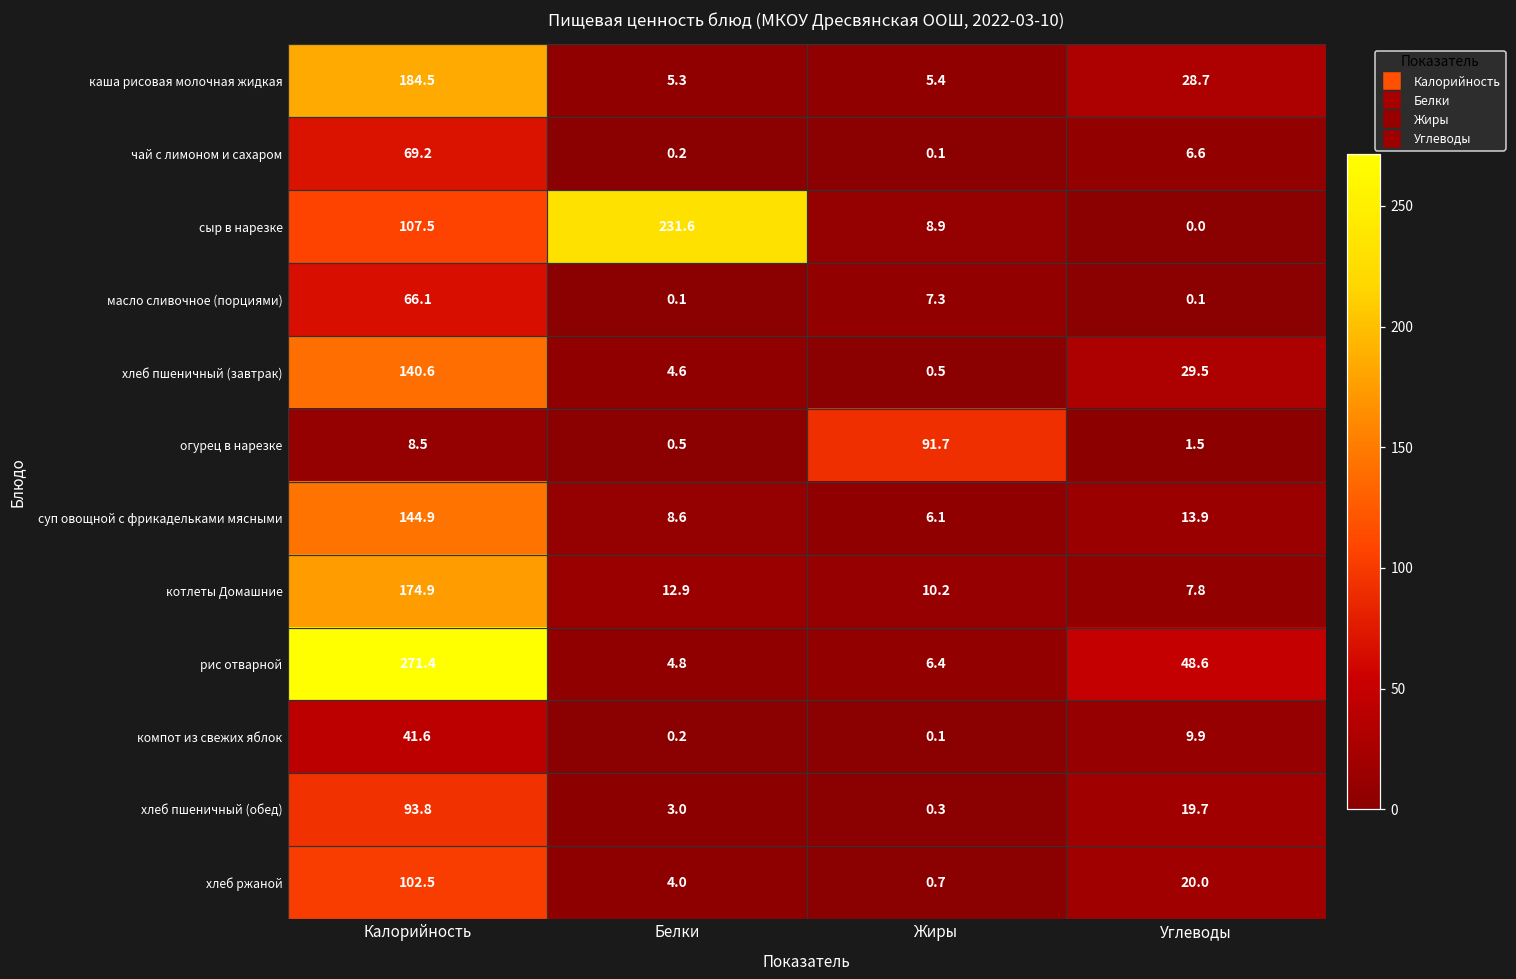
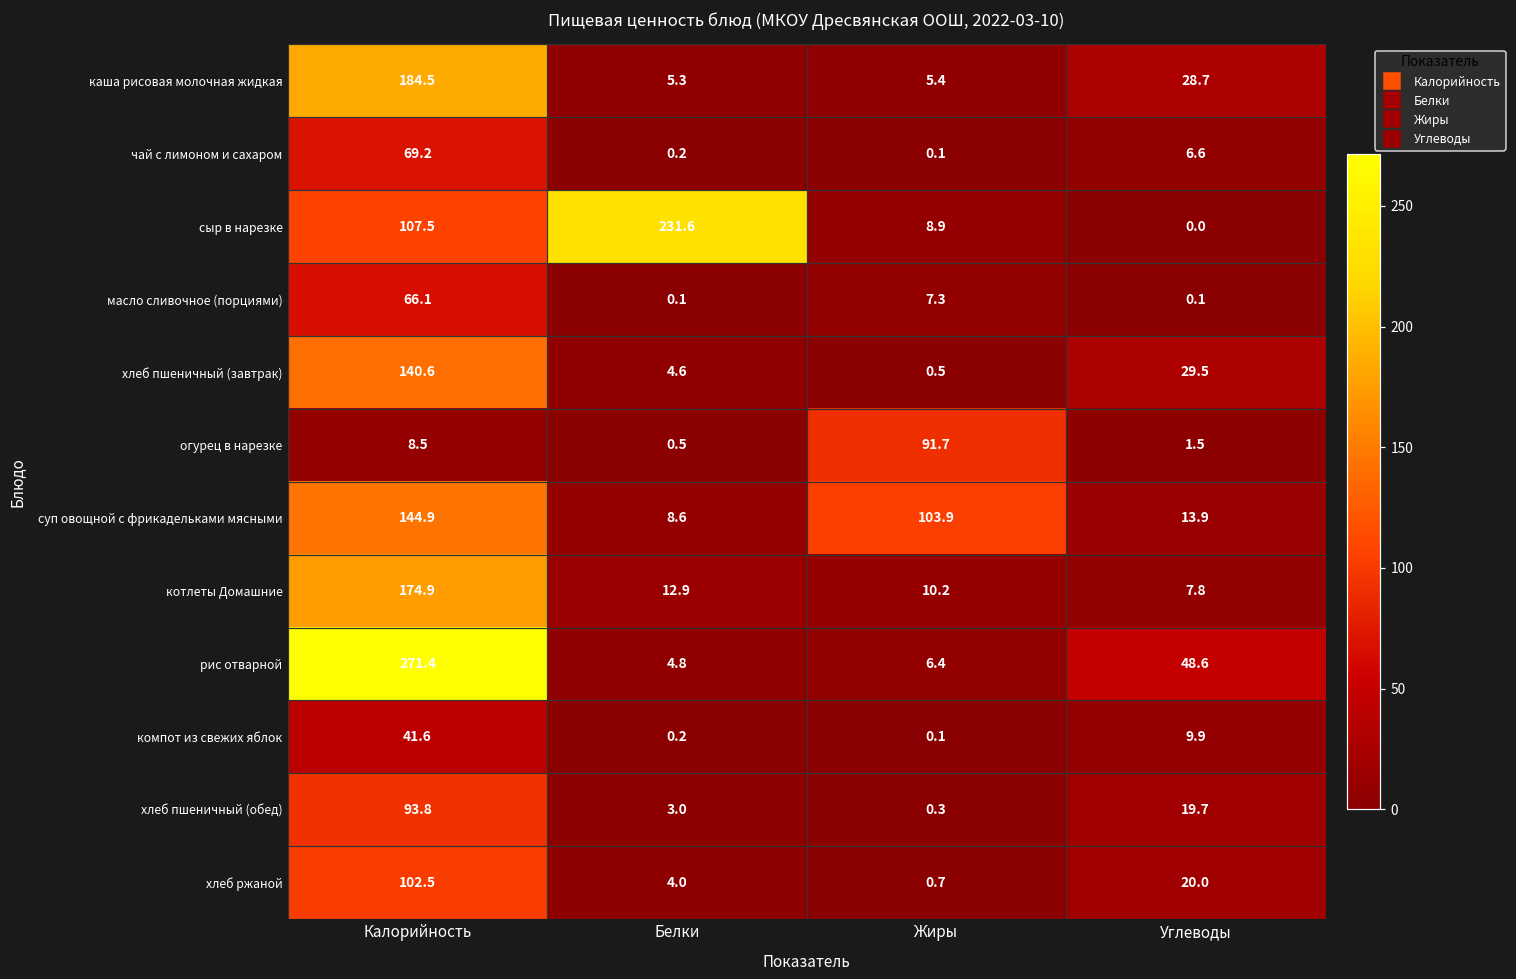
  {
    "каша рисовая молочная жидкая": {
      "Калорийность": 184.5,
      "Белки": 5.3,
      "Жиры": 5.4,
      "Углеводы": 28.7
    },
    "чай с лимоном и сахаром": {
      "Калорийность": 69.2,
      "Белки": 0.2,
      "Жиры": 0.1,
      "Углеводы": 6.6
    },
    "сыр в нарезке": {
      "Калорийность": 107.5,
      "Белки": 231.6,
      "Жиры": 8.9,
      "Углеводы": 0.0
    },
    "масло сливочное (порциями)": {
      "Калорийность": 66.1,
      "Белки": 0.1,
      "Жиры": 7.3,
      "Углеводы": 0.1
    },
    "хлеб пшеничный (завтрак)": {
      "Калорийность": 140.6,
      "Белки": 4.6,
      "Жиры": 0.5,
      "Углеводы": 29.5
    },
    "огурец в нарезке": {
      "Калорийность": 8.5,
      "Белки": 0.5,
      "Жиры": 91.7,
      "Углеводы": 1.5
    },
    "суп овощной с фрикадельками мясными": {
      "Калорийность": 144.9,
      "Белки": 8.6,
-     "Жиры": 6.1,
+     "Жиры": 103.9,
      "Углеводы": 13.9
    },
    "котлеты Домашние": {
      "Калорийность": 174.9,
      "Белки": 12.9,
      "Жиры": 10.2,
      "Углеводы": 7.8
    },
    "рис отварной": {
      "Калорийность": 271.4,
      "Белки": 4.8,
      "Жиры": 6.4,
      "Углеводы": 48.6
    },
    "компот из свежих яблок": {
      "Калорийность": 41.6,
      "Белки": 0.2,
      "Жиры": 0.1,
      "Углеводы": 9.9
    },
    "хлеб пшеничный (обед)": {
      "Калорийность": 93.8,
      "Белки": 3.0,
      "Жиры": 0.3,
      "Углеводы": 19.7
    },
    "хлеб ржаной": {
      "Калорийность": 102.5,
      "Белки": 4.0,
      "Жиры": 0.7,
      "Углеводы": 20.0
    }
  }
